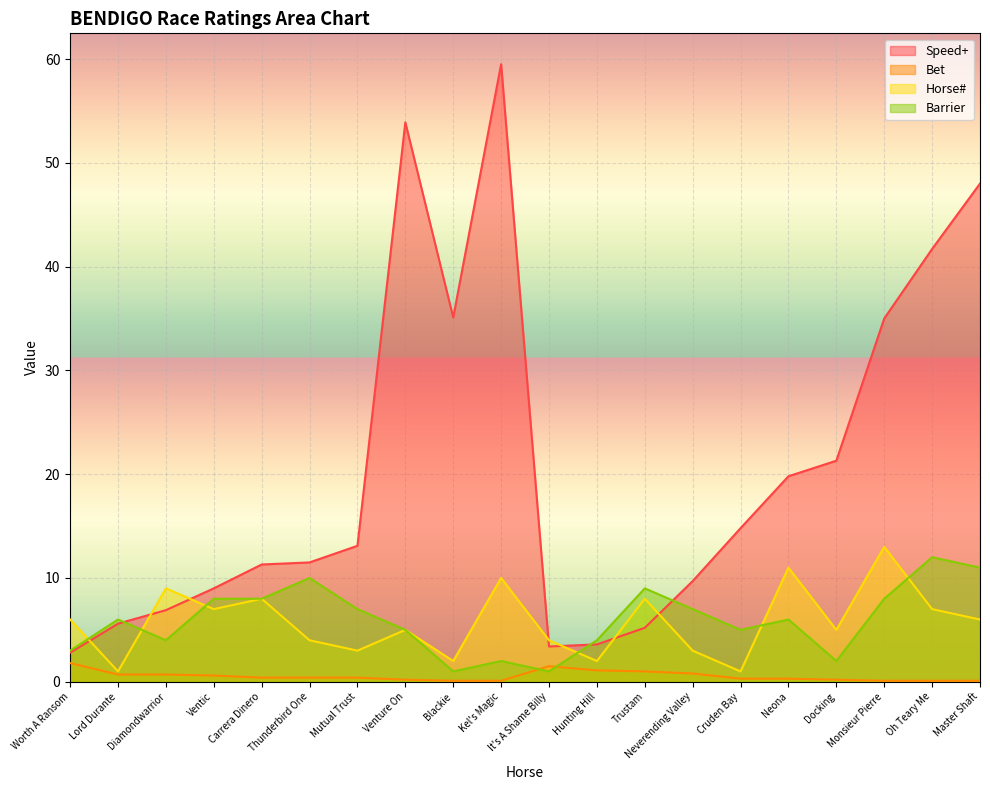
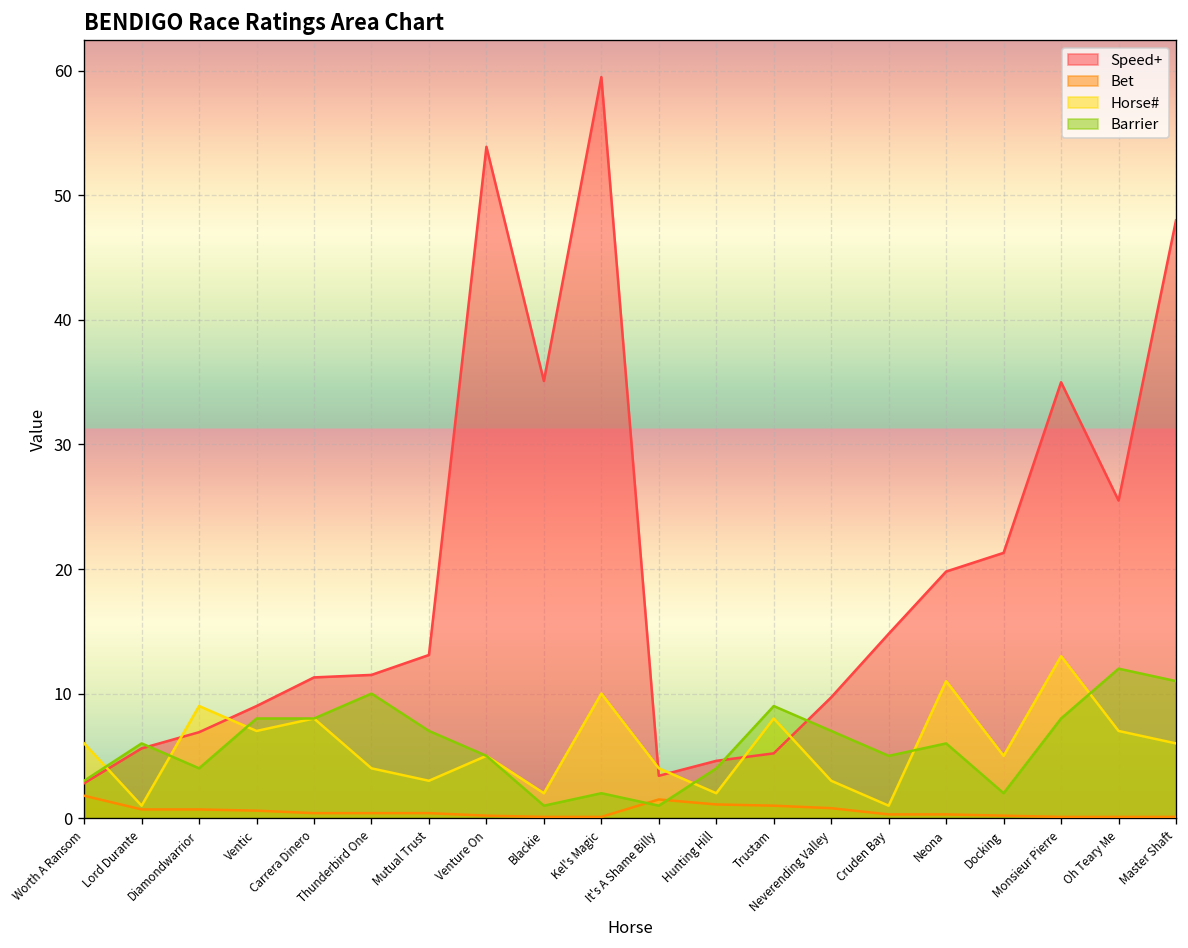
  {
    "Speed+": {
      "Lord Durante": 5.6,
      "Diamondwarrior": 6.9,
      "Ventic": 9.0,
      "Carrera Dinero": 11.3,
      "Thunderbird One": 11.5,
      "Mutual Trust": 13.1,
      "Venture On": 53.9,
      "Blackie": 35.1,
      "Kel's Magic": 59.5,
      "It's A Shame Billy": 3.4,
-     "Hunting Hill": 3.6,
+     "Hunting Hill": 4.6,
      "Trustam": 5.2,
      "Neverending Valley": 9.7,
      "Cruden Bay": 14.8,
      "Neona": 19.8,
      "Docking": 21.3,
      "Monsieur Pierre": 35.0,
-     "Oh Teary Me": 41.7,
+     "Oh Teary Me": 25.5,
      "Master Shaft": 48.0
    },
    "Bet": {
      "Worth A Ransom": 1.8,
      "Lord Durante": 0.7,
      "Diamondwarrior": 0.7,
      "Ventic": 0.6,
      "Carrera Dinero": 0.4,
      "Thunderbird One": 0.4,
      "Mutual Trust": 0.4,
      "Venture On": 0.2,
      "Blackie": 0.1,
      "Kel's Magic": 0.1,
      "It's A Shame Billy": 1.5,
      "Hunting Hill": 1.1,
      "Trustam": 1.0,
      "Neverending Valley": 0.8,
      "Cruden Bay": 0.3,
      "Neona": 0.3,
      "Docking": 0.2,
      "Monsieur Pierre": 0.1,
      "Oh Teary Me": 0.1,
      "Master Shaft": 0.1
    },
    "Horse#": {
      "Worth A Ransom": 6.0,
      "Lord Durante": 1.0,
      "Diamondwarrior": 9.0,
      "Ventic": 7.0,
      "Thunderbird One": 4.0,
      "Mutual Trust": 3.0,
      "Blackie": 2.0,
      "Kel's Magic": 10.0,
      "It's A Shame Billy": 4.0,
      "Hunting Hill": 2.0,
      "Trustam": 8.0,
      "Neverending Valley": 3.0,
      "Cruden Bay": 1.0,
      "Neona": 11.0,
      "Docking": 5.0,
      "Monsieur Pierre": 13.0,
      "Oh Teary Me": 7.0,
      "Master Shaft": 6.0
    },
    "Barrier": {
      "Lord Durante": 6.0,
      "Diamondwarrior": 4.0,
      "Ventic": 8.0,
      "Thunderbird One": 10.0,
      "Mutual Trust": 7.0,
      "Blackie": 1.0,
      "Kel's Magic": 2.0,
      "It's A Shame Billy": 1.0,
      "Hunting Hill": 4.0,
      "Trustam": 9.0,
      "Neverending Valley": 7.0,
      "Cruden Bay": 5.0,
      "Neona": 6.0,
      "Docking": 2.0,
      "Monsieur Pierre": 8.0,
      "Oh Teary Me": 12.0,
      "Master Shaft": 11.0
    }
  }
